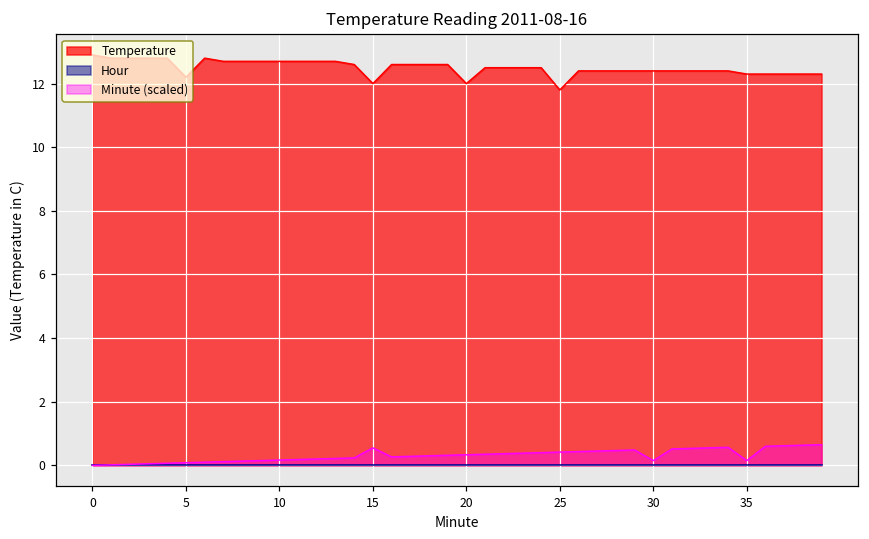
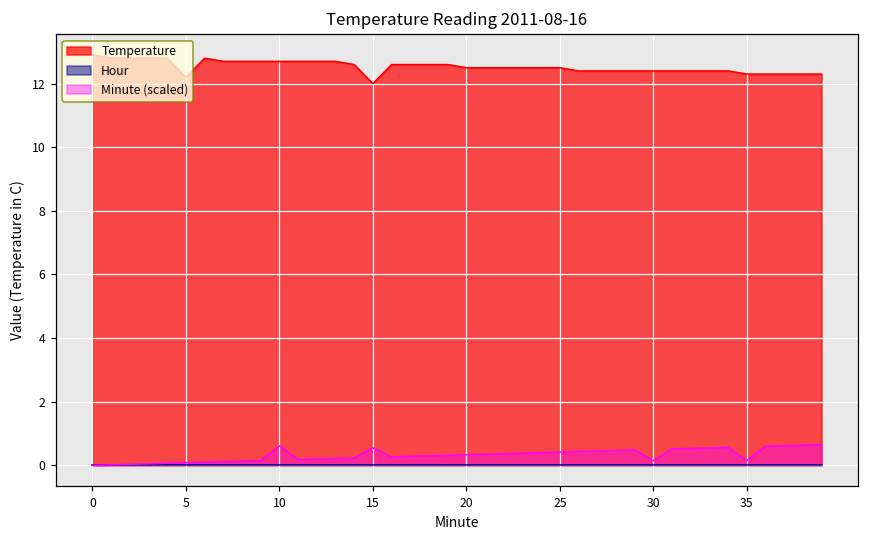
  {
    "Temperature": {
      "10": 12.7,
      "15": 12.0,
-     "20": 12.0,
-     "25": 11.8,
+     "20": 12.5,
+     "25": 12.5,
      "30": 12.4,
      "35": 12.3
    },
    "Hour": {
      "10": 0.0,
      "15": 0.0,
      "20": 0.0,
      "25": 0.0,
      "30": 0.0,
      "35": 0.0
    },
    "Minute (scaled)": {
-     "10": 0.2,
+     "10": 0.6,
      "15": 0.6,
      "20": 0.3,
      "25": 0.4,
      "30": 0.2,
      "35": 0.2
    }
  }
